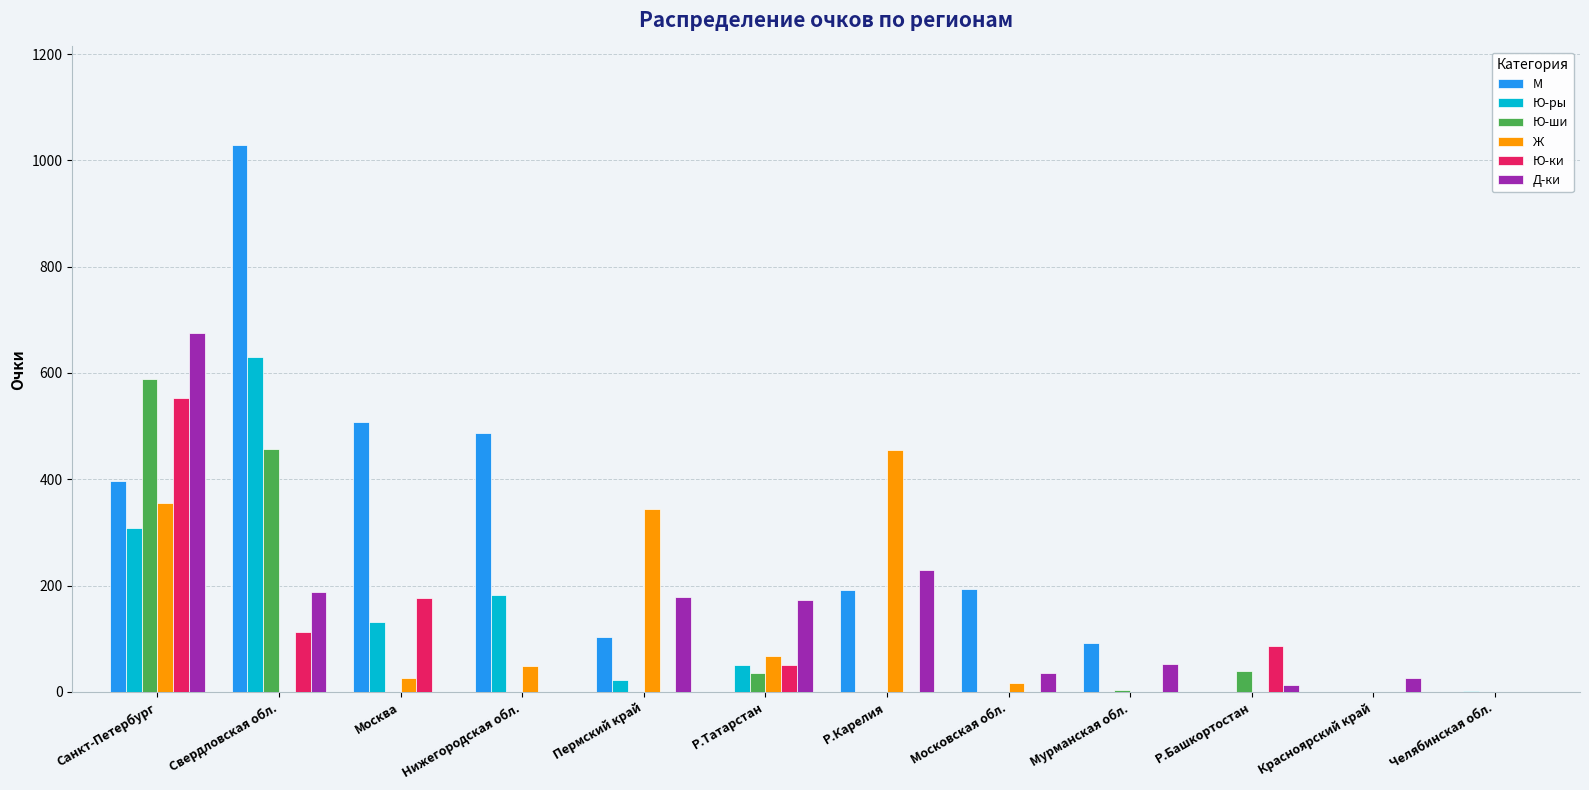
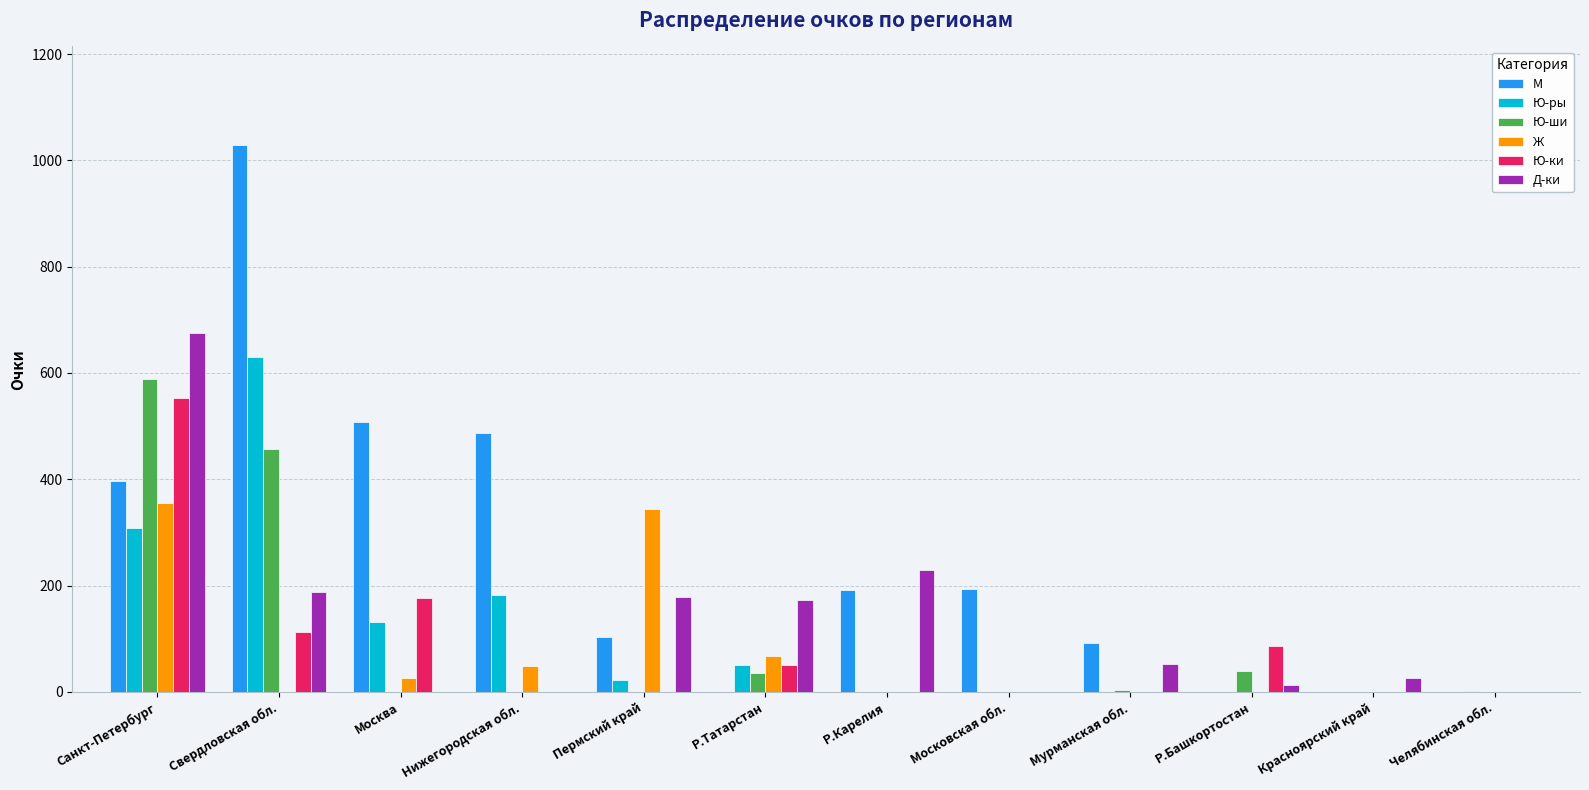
  {
    "Ю-ши": {
      "Санкт-Петербург": 590,
      "Свердловская обл.": 460,
      "Москва": 0,
      "Нижегородская обл.": 0,
      "Пермский край": 0,
      "Р.Татарстан": 40,
      "Р.Карелия": 0,
      "Московская обл.": 0,
      "Р.Башкортостан": 40,
      "Красноярский край": 0,
      "Челябинская обл.": 0
    },
    "Ж": {
      "Санкт-Петербург": 360,
      "Свердловская обл.": 0,
      "Москва": 30,
      "Нижегородская обл.": 50,
      "Пермский край": 340,
      "Р.Татарстан": 70,
-     "Р.Карелия": 460,
-     "Московская обл.": 20,
+     "Р.Карелия": 0,
+     "Московская обл.": 0,
      "Мурманская обл.": 0,
      "Р.Башкортостан": 0,
      "Красноярский край": 0,
      "Челябинская обл.": 0
    },
    "Ю-ки": {
      "Санкт-Петербург": 550,
      "Свердловская обл.": 110,
      "Москва": 180,
      "Нижегородская обл.": 0,
      "Пермский край": 0,
      "Р.Татарстан": 50,
      "Р.Карелия": 0,
      "Московская обл.": 0,
      "Мурманская обл.": 0,
      "Р.Башкортостан": 90,
      "Красноярский край": 0,
      "Челябинская обл.": 0
    },
    "Д-ки": {
      "Санкт-Петербург": 680,
      "Свердловская обл.": 190,
      "Москва": 0,
      "Нижегородская обл.": 0,
      "Пермский край": 180,
      "Р.Татарстан": 170,
      "Р.Карелия": 230,
-     "Московская обл.": 40,
+     "Московская обл.": 0,
      "Мурманская обл.": 50,
      "Р.Башкортостан": 10,
      "Красноярский край": 30,
      "Челябинская обл.": 0
    }
  }
